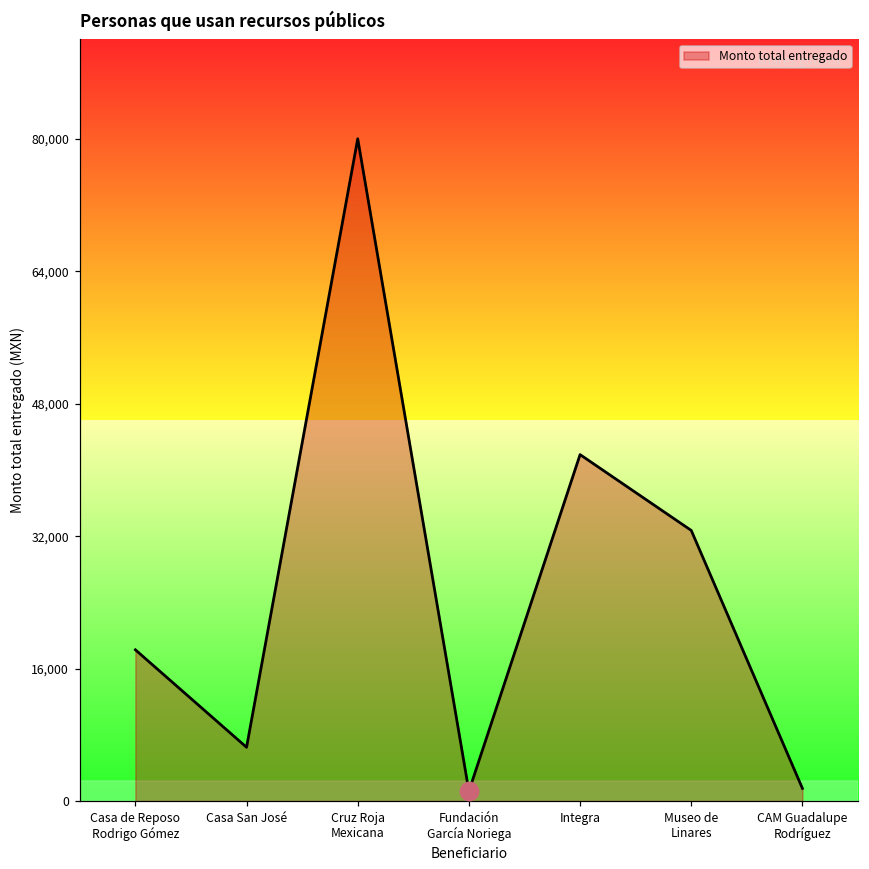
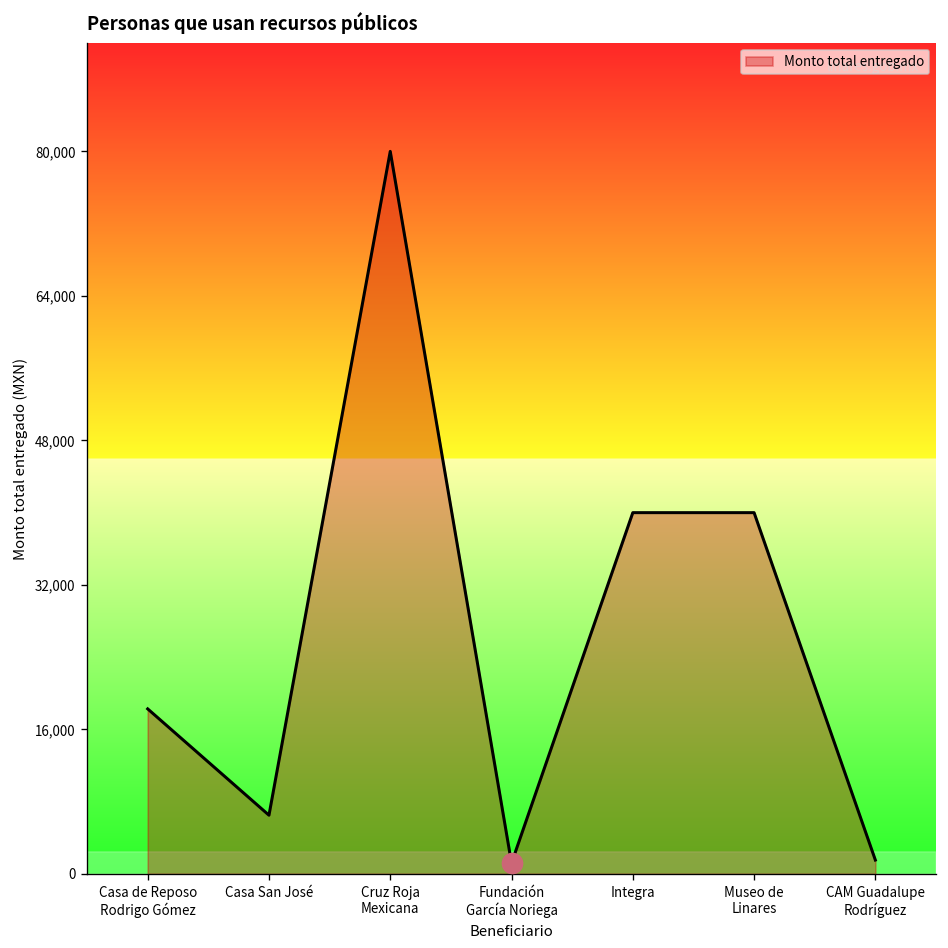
  {
    "Monto total entregado": {
      "Casa de Reposo Rodrigo Gómez": "18,000",
      "Casa San José": "7,000",
      "Cruz Roja Mexicana": "80,000",
-     "Integra": "42,000",
-     "Museo de Linares": "33,000"
+     "Integra": "40,000",
+     "Museo de Linares": "40,000"
    }
  }
